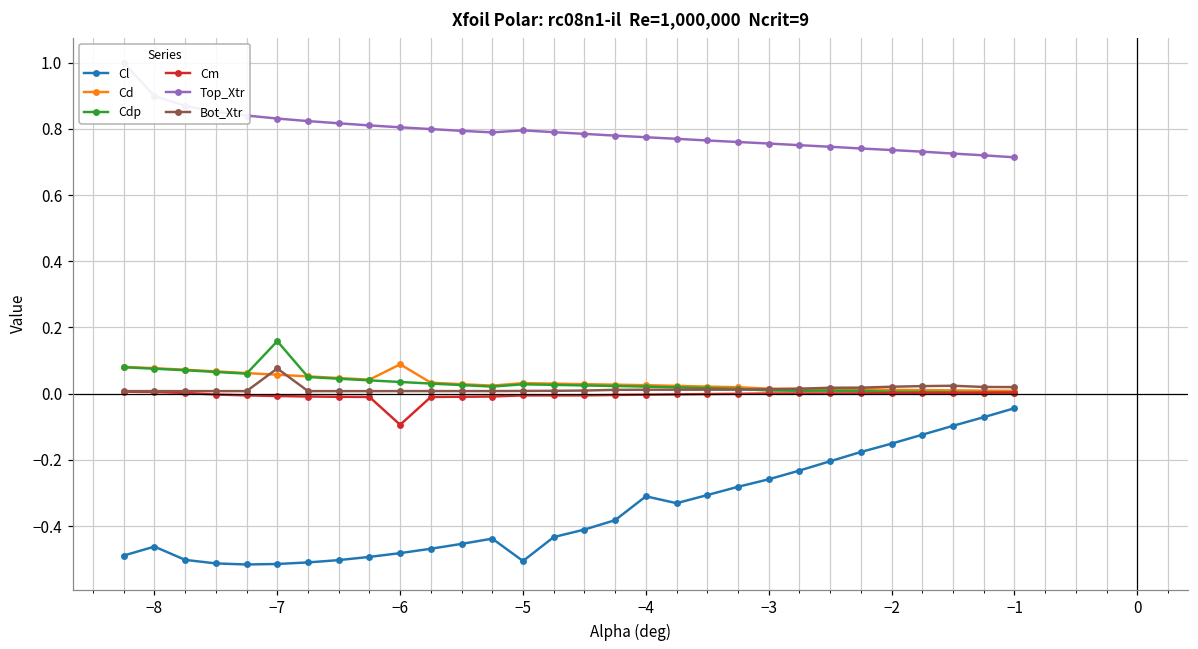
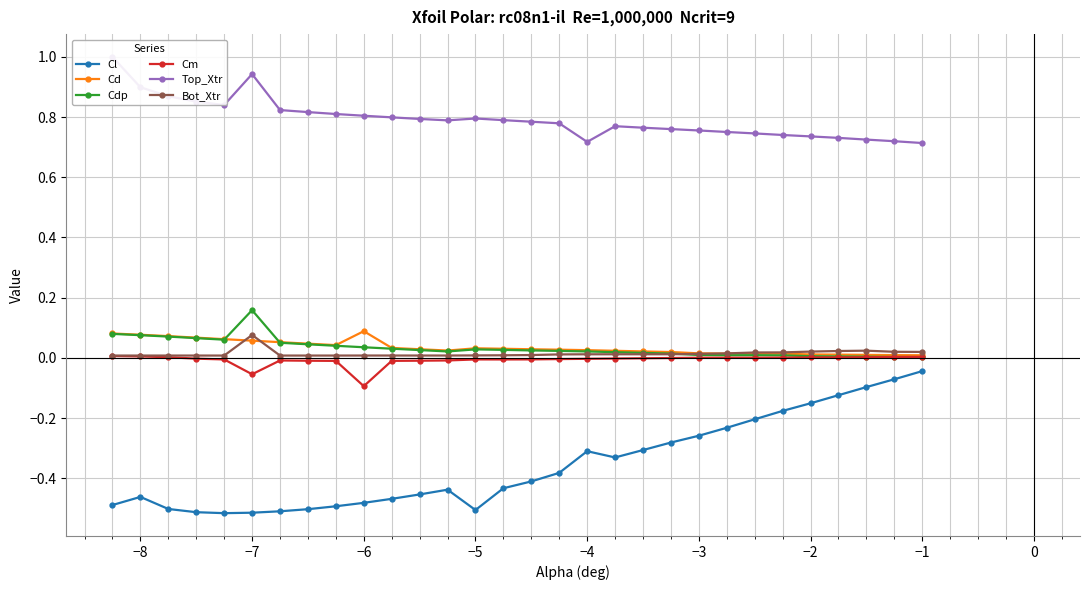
  {
    "Cl": {
      "−8": -0.46,
      "−7": -0.51,
      "−6": -0.48,
      "−5": -0.51,
      "−4": -0.31,
      "−3": -0.26,
      "−2": -0.15,
      "−1": -0.04
    },
    "Cd": {
      "−7": 0.06,
      "−6": 0.09
    },
    "Cdp": {
      "−7": 0.16,
      "−6": 0.04
    },
    "Cm": {
-     "−7": -0.01,
+     "−7": -0.05,
      "−6": -0.09,
      "−5": -0.01,
      "−4": 0.00,
      "−3": 0.00
    },
    "Top_Xtr": {
-     "−7": 0.83,
+     "−7": 0.94,
      "−6": 0.80,
      "−5": 0.80,
-     "−4": 0.77,
+     "−4": 0.72,
      "−3": 0.76,
      "−2": 0.74,
      "−1": 0.71
    },
    "Bot_Xtr": {
      "−7": 0.08,
      "−6": 0.01,
      "−5": 0.01,
      "−4": 0.01,
      "−2": 0.02,
      "−1": 0.02
    }
  }
